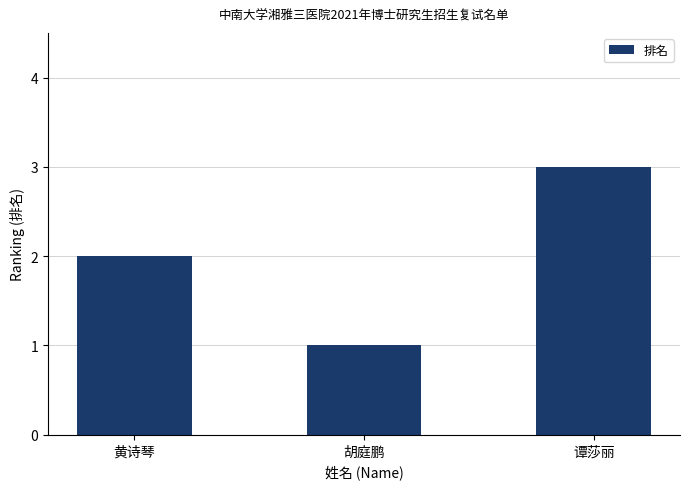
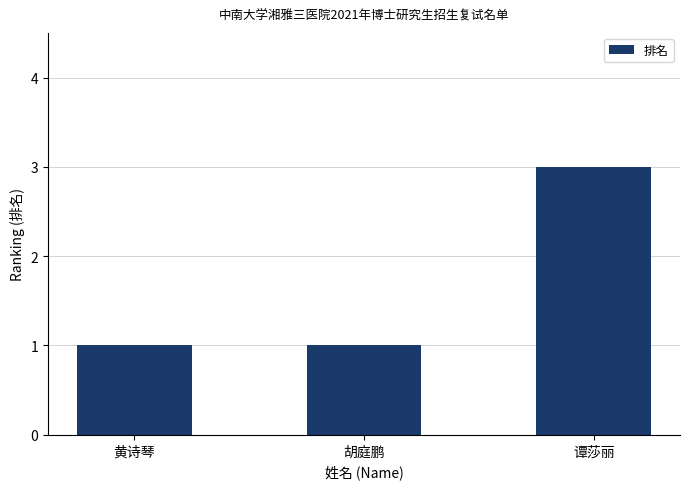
  {
-   "黄诗琴": 2,
+   "黄诗琴": 1,
    "胡庭鹏": 1,
    "谭莎丽": 3
  }
